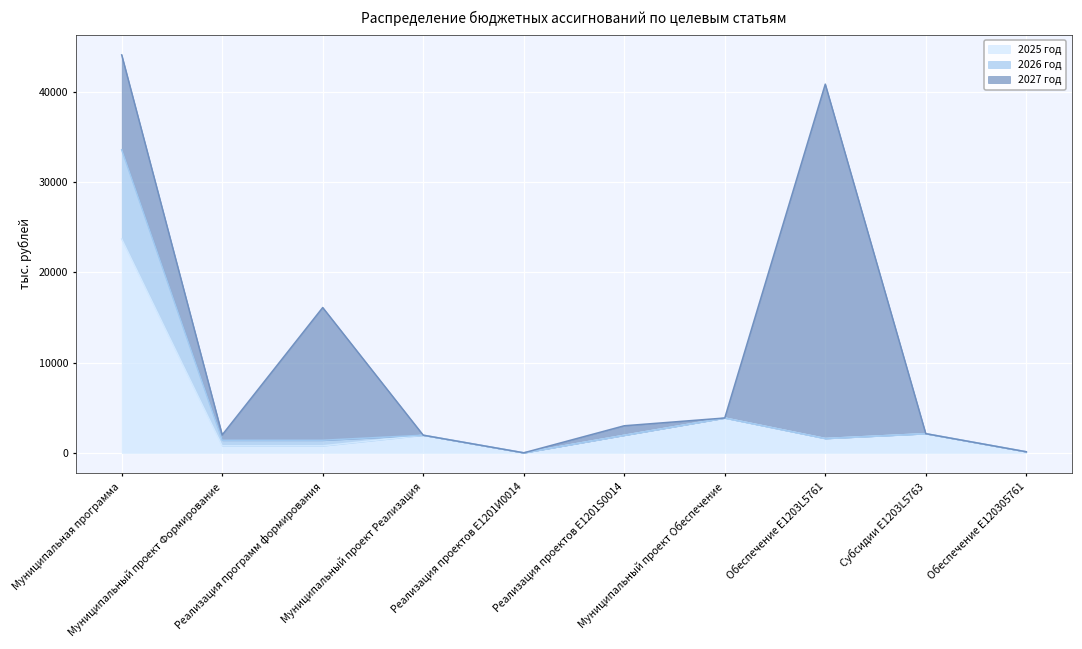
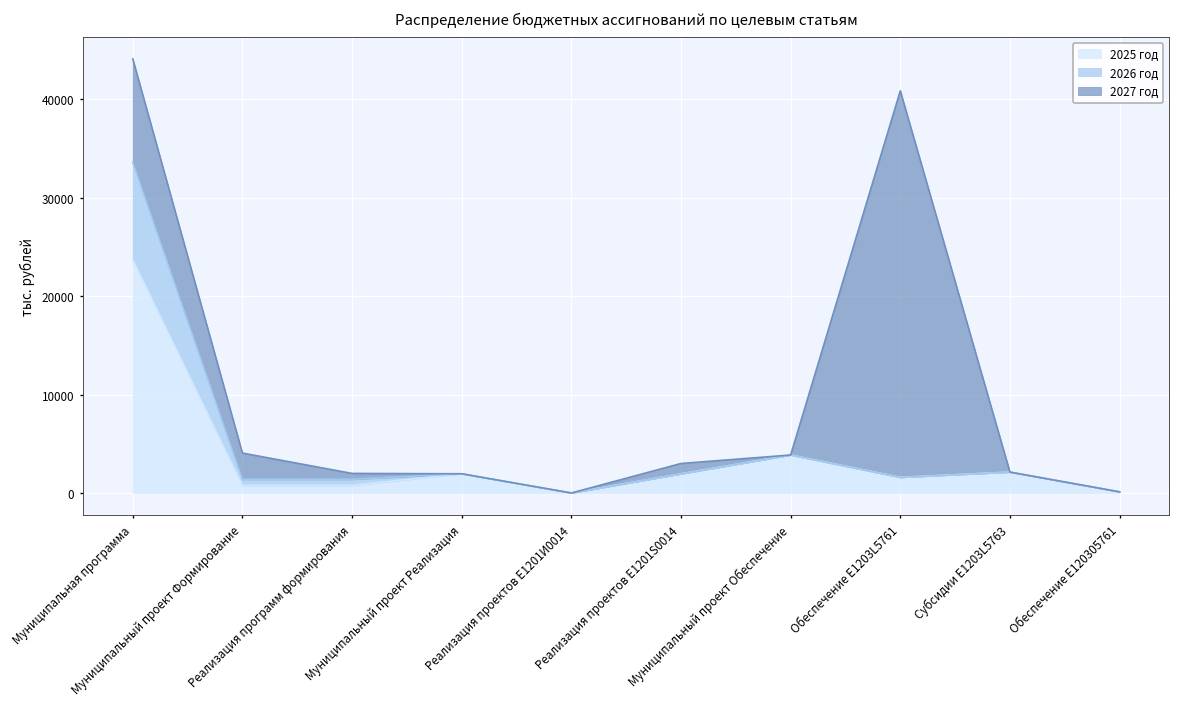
  {
    "2027 год": {
      "Муниципальная программа": 11000,
-     "Муниципальный проект Формирование": 1000,
-     "Реализация программ формирования": 15000,
+     "Муниципальный проект Формирование": 3000,
+     "Реализация программ формирования": 1000,
      "Реализация проектов Е1201S0014": 1000,
      "Обеспечение Е1203L5761": 39000
    }
  }
